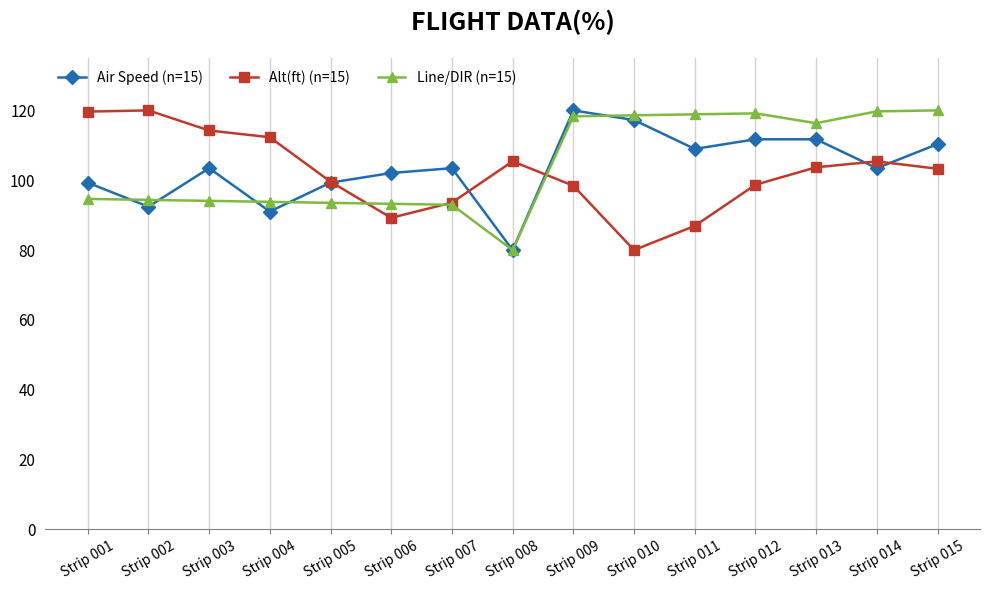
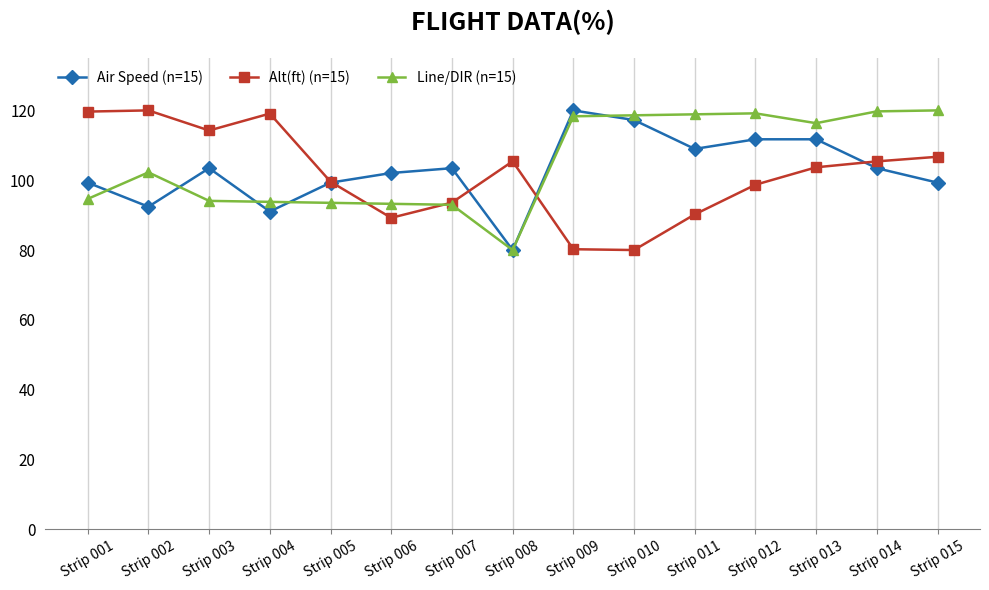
  {
    "Air Speed (n=15)": {
      "Strip 001": 99,
      "Strip 002": 92,
      "Strip 003": 103,
      "Strip 004": 91,
      "Strip 006": 102,
      "Strip 007": 103,
      "Strip 009": 120,
      "Strip 010": 117,
      "Strip 011": 109,
      "Strip 012": 112,
      "Strip 013": 112,
      "Strip 014": 103,
-     "Strip 015": 110
+     "Strip 015": 99
    },
    "Alt(ft) (n=15)": {
      "Strip 001": 120,
      "Strip 002": 120,
      "Strip 003": 114,
-     "Strip 004": 112,
+     "Strip 004": 119,
      "Strip 006": 89,
      "Strip 008": 105,
-     "Strip 009": 98,
+     "Strip 009": 80,
      "Strip 010": 80,
-     "Strip 011": 87,
+     "Strip 011": 90,
      "Strip 012": 99,
      "Strip 013": 104,
      "Strip 014": 105,
-     "Strip 015": 103
+     "Strip 015": 107
    },
    "Line/DIR (n=15)": {
      "Strip 001": 95,
-     "Strip 002": 94,
+     "Strip 002": 102,
      "Strip 003": 94,
      "Strip 004": 94,
      "Strip 005": 94,
      "Strip 006": 93,
      "Strip 009": 118,
      "Strip 010": 119,
      "Strip 011": 119,
      "Strip 012": 119,
      "Strip 013": 116,
      "Strip 014": 120,
      "Strip 015": 120
    }
  }
